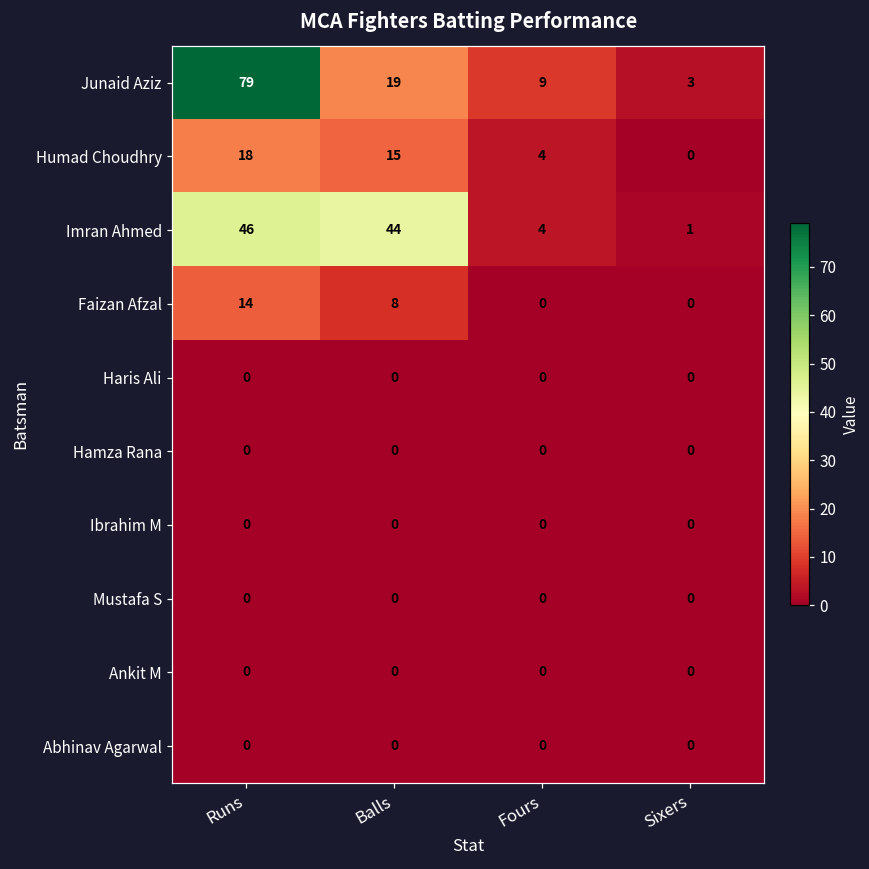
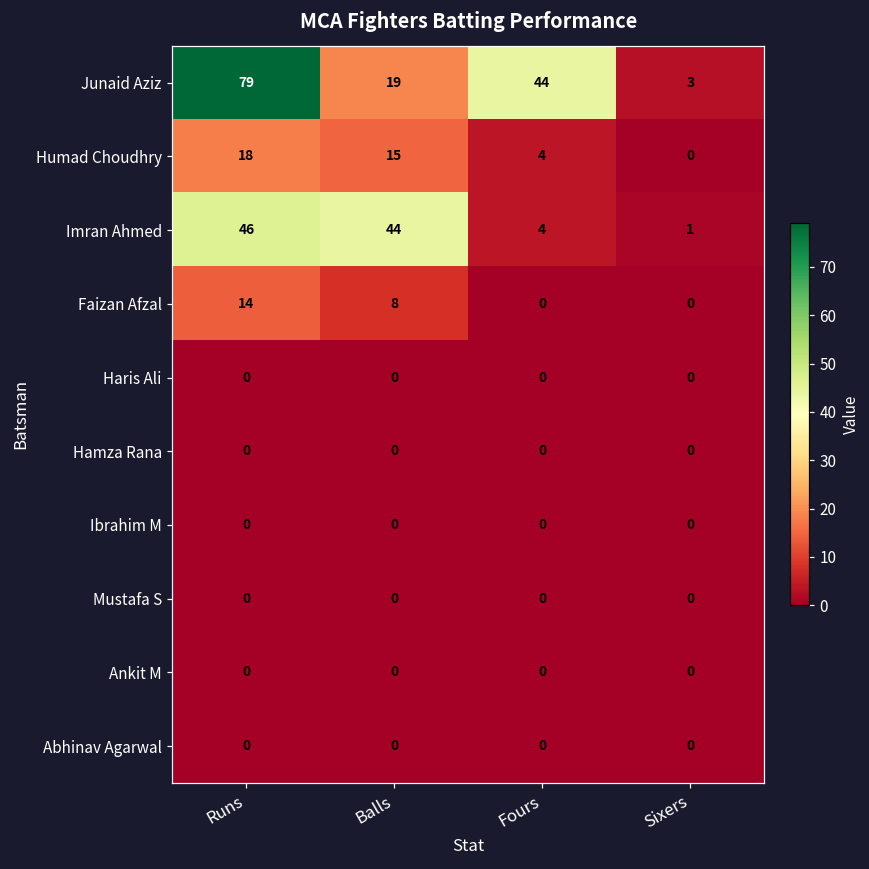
  {
    "Junaid Aziz": {
      "Runs": 79,
      "Balls": 19,
-     "Fours": 9,
+     "Fours": 44,
      "Sixers": 3
    },
    "Humad Choudhry": {
      "Runs": 18,
      "Balls": 15,
      "Fours": 4,
      "Sixers": 0
    },
    "Imran Ahmed": {
      "Runs": 46,
      "Balls": 44,
      "Fours": 4,
      "Sixers": 1
    },
    "Faizan Afzal": {
      "Runs": 14,
      "Balls": 8,
      "Fours": 0,
      "Sixers": 0
    },
    "Haris Ali": {
      "Runs": 0,
      "Balls": 0,
      "Fours": 0,
      "Sixers": 0
    },
    "Hamza Rana": {
      "Runs": 0,
      "Balls": 0,
      "Fours": 0,
      "Sixers": 0
    },
    "Ibrahim M": {
      "Runs": 0,
      "Balls": 0,
      "Fours": 0,
      "Sixers": 0
    },
    "Mustafa S": {
      "Runs": 0,
      "Balls": 0,
      "Fours": 0,
      "Sixers": 0
    },
    "Ankit M": {
      "Runs": 0,
      "Balls": 0,
      "Fours": 0,
      "Sixers": 0
    },
    "Abhinav Agarwal": {
      "Runs": 0,
      "Balls": 0,
      "Fours": 0,
      "Sixers": 0
    }
  }
